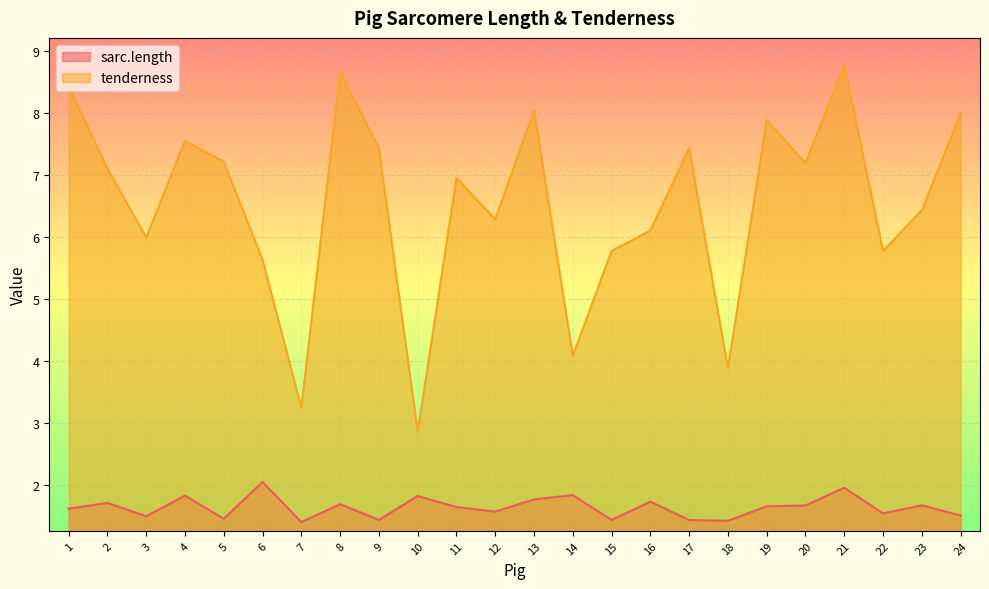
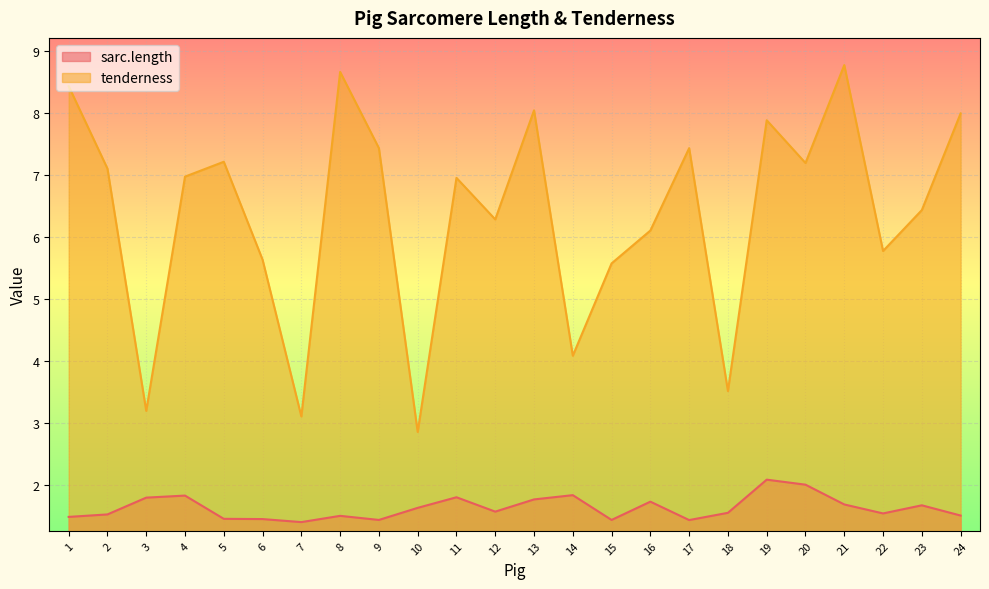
  {
    "sarc.length": {
-     "1": 1.6,
-     "2": 1.7,
-     "3": 1.5,
+     "1": 1.5,
+     "2": 1.5,
+     "3": 1.8,
      "4": 1.8,
      "5": 1.5,
-     "6": 2.1,
+     "6": 1.5,
      "7": 1.4,
-     "8": 1.7,
+     "8": 1.5,
      "9": 1.4,
-     "10": 1.8,
-     "11": 1.6,
+     "10": 1.6,
+     "11": 1.8,
      "12": 1.6,
      "13": 1.8,
      "14": 1.8,
      "15": 1.4,
      "16": 1.7,
      "17": 1.4,
-     "18": 1.4,
-     "19": 1.7,
-     "20": 1.7,
-     "21": 2.0,
+     "18": 1.6,
+     "19": 2.1,
+     "20": 2.0,
+     "21": 1.7,
      "22": 1.5,
      "23": 1.7,
      "24": 1.5
    },
    "tenderness": {
      "2": 7.1,
-     "3": 6.0,
-     "4": 7.6,
+     "3": 3.2,
+     "4": 7.0,
      "5": 7.2,
      "6": 5.6,
-     "7": 3.3,
+     "7": 3.1,
      "8": 8.7,
      "9": 7.4,
      "10": 2.9,
      "11": 7.0,
      "12": 6.3,
      "13": 8.1,
      "14": 4.1,
-     "15": 5.8,
+     "15": 5.6,
      "16": 6.1,
      "17": 7.4,
-     "18": 3.9,
+     "18": 3.5,
      "19": 7.9,
      "20": 7.2,
      "21": 8.8,
      "22": 5.8,
      "23": 6.4,
      "24": 8.0
    }
  }
